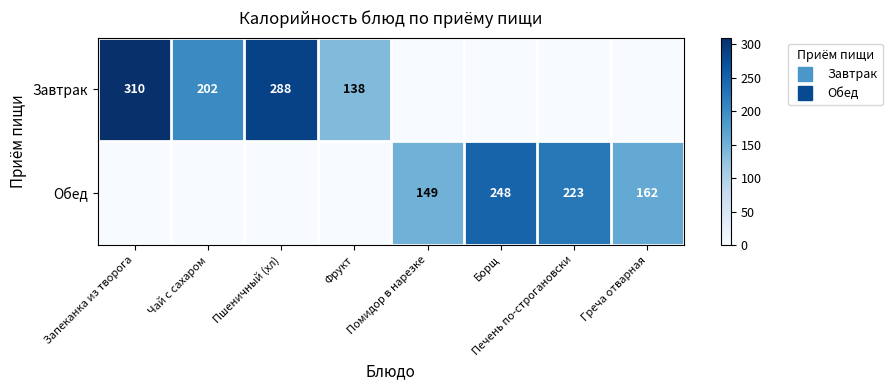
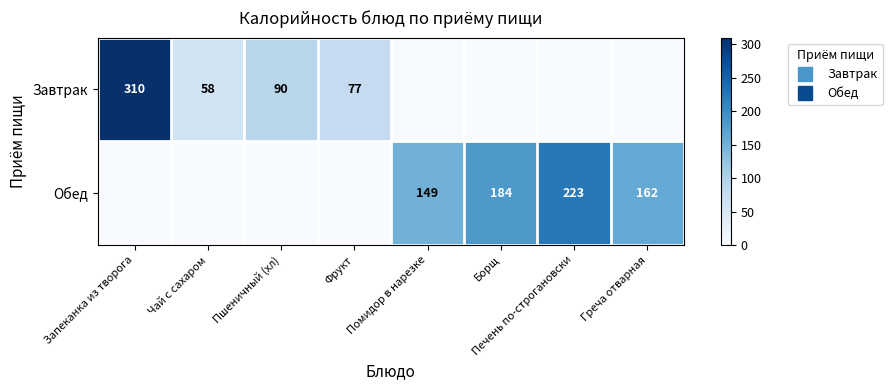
  {
    "Завтрак": {
      "Запеканка из творога": 310,
-     "Чай с сахаром": 202,
-     "Пшеничный (хл)": 288,
-     "Фрукт": 138
+     "Чай с сахаром": 58,
+     "Пшеничный (хл)": 90,
+     "Фрукт": 77
    },
    "Обед": {
      "Помидор в нарезке": 149,
-     "Борщ": 248,
+     "Борщ": 184,
      "Печень по-строгановски": 223,
      "Греча отварная": 162
    }
  }
